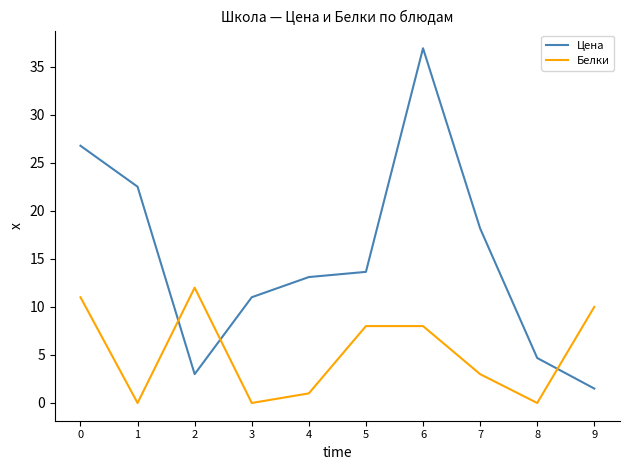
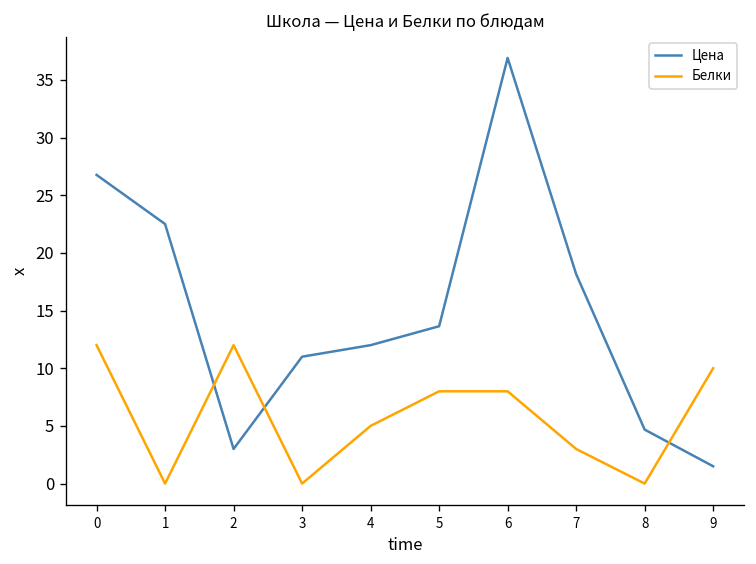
  {
    "Цена": {
      "0": 27,
      "1": 23,
      "2": 3,
      "3": 11,
-     "4": 13,
+     "4": 12,
      "5": 14,
      "6": 37,
      "7": 18,
      "8": 5,
      "9": 2
    },
    "Белки": {
-     "0": 11,
+     "0": 12,
      "1": 0,
      "2": 12,
      "3": 0,
-     "4": 1,
+     "4": 5,
      "5": 8,
      "6": 8,
      "7": 3,
      "8": 0,
      "9": 10
    }
  }
